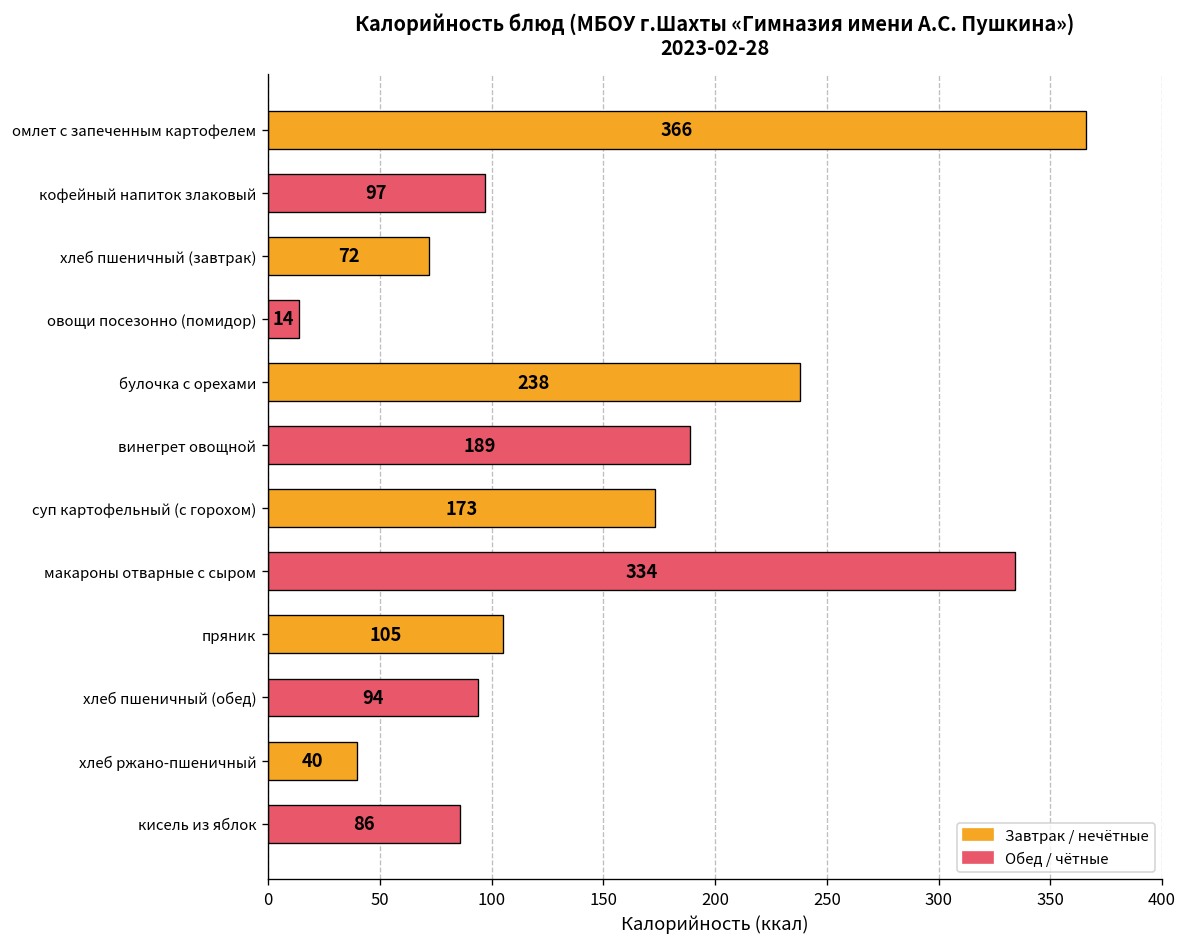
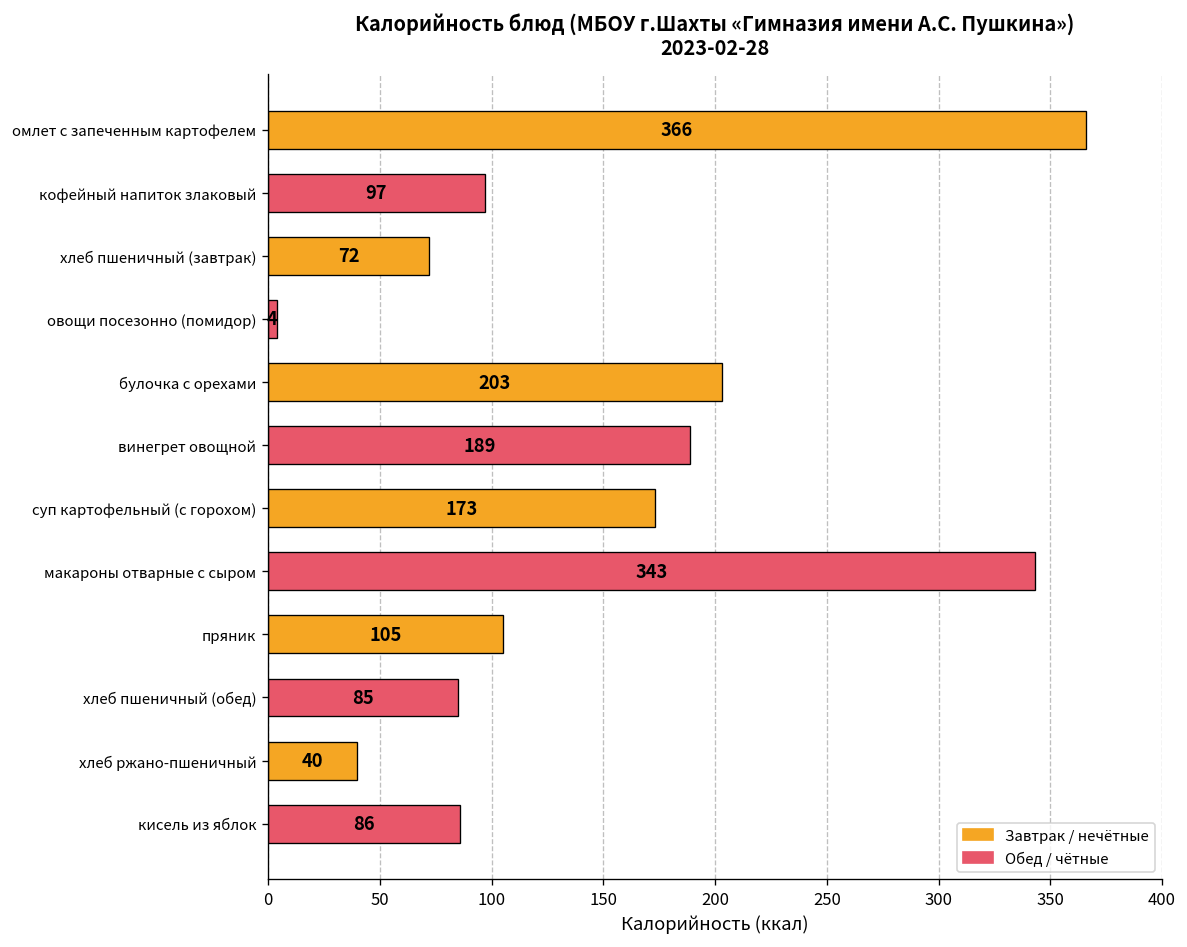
  {
    "омлет с запеченным картофелем": 366,
    "кофейный напиток злаковый": 97,
    "хлеб пшеничный (завтрак)": 72,
-   "овощи посезонно (помидор)": 14,
-   "булочка с орехами": 238,
+   "овощи посезонно (помидор)": 4,
+   "булочка с орехами": 203,
    "винегрет овощной": 189,
    "суп картофельный (с горохом)": 173,
-   "макароны отварные с сыром": 334,
+   "макароны отварные с сыром": 343,
    "пряник": 105,
-   "хлеб пшеничный (обед)": 94,
+   "хлеб пшеничный (обед)": 85,
    "хлеб ржано-пшеничный": 40,
    "кисель из яблок": 86
  }
